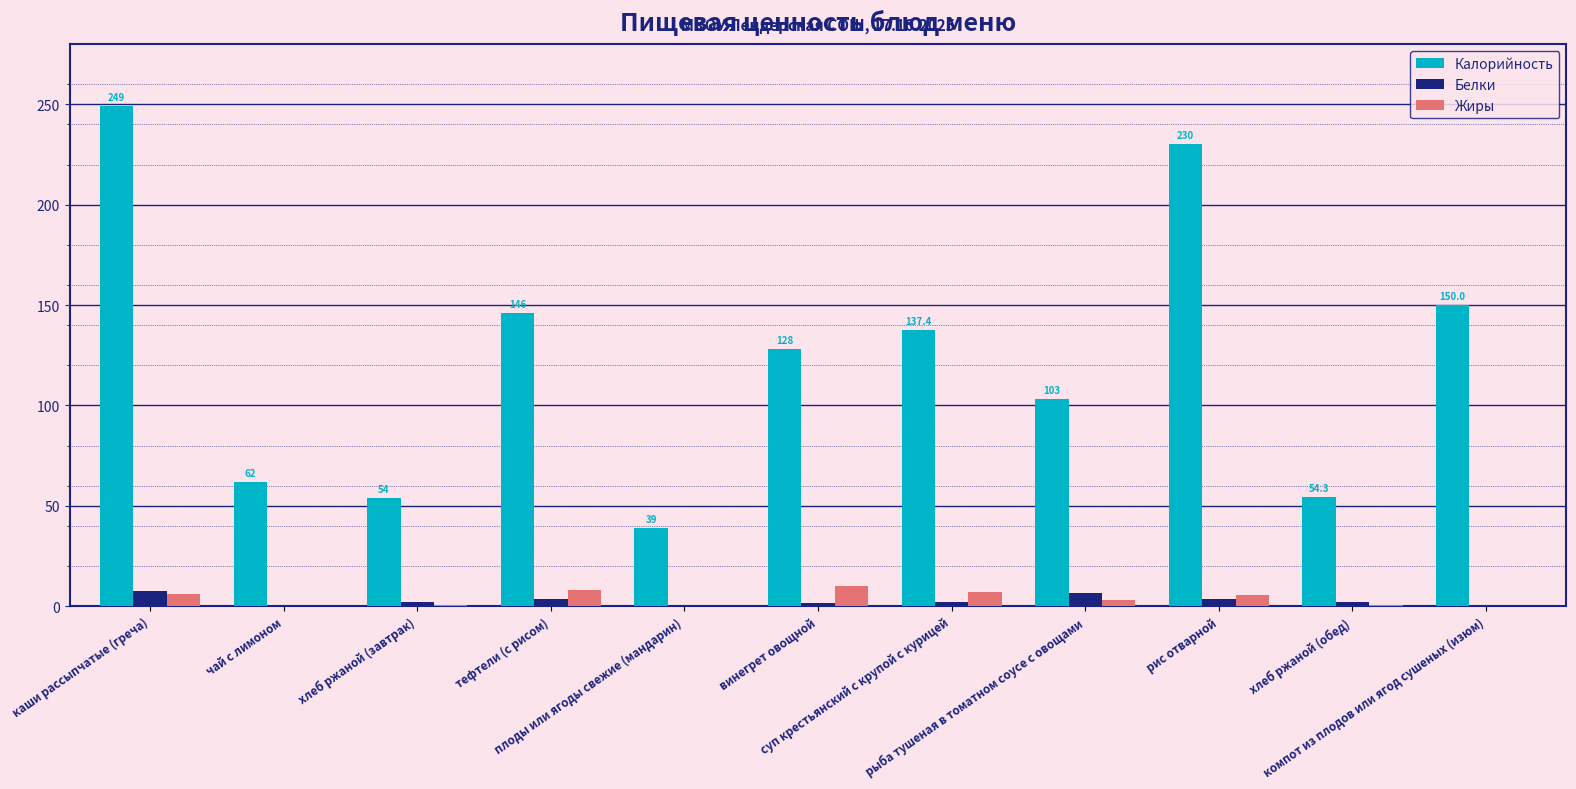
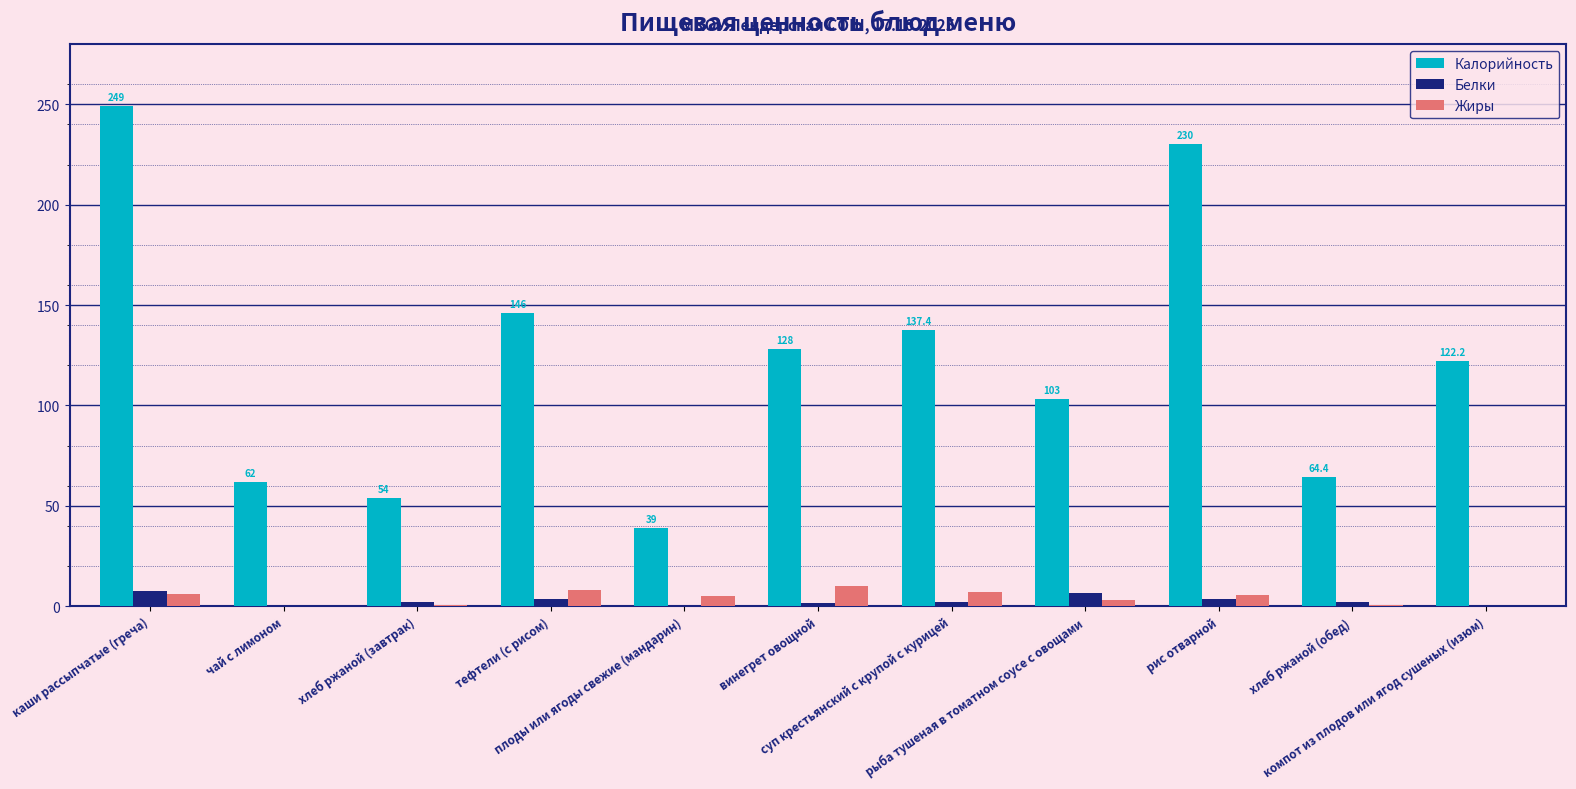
  {
    "Калорийность": {
      "каши рассыпчатые (греча)": 249,
      "чай с лимоном": 62,
      "хлеб ржаной (завтрак)": 54,
      "тефтели (с рисом)": 146,
      "плоды или ягоды свежие (мандарин)": 39,
      "винегрет овощной": 128,
      "суп крестьянский с крупой с курицей": 137.4,
      "рыба тушеная в томатном соусе с овощами": 103,
      "рис отварной": 230,
-     "хлеб ржаной (обед)": 54.3,
-     "компот из плодов или ягод сушеных (изюм)": 150.0
+     "хлеб ржаной (обед)": 64.4,
+     "компот из плодов или ягод сушеных (изюм)": 122.2
    },
    "Белки": {
      "каши рассыпчатые (греча)": 8,
      "хлеб ржаной (завтрак)": 2,
      "тефтели (с рисом)": 3,
      "винегрет овощной": 2,
      "суп крестьянский с крупой с курицей": 2,
      "рыба тушеная в томатном соусе с овощами": 7,
      "рис отварной": 4,
      "хлеб ржаной (обед)": 2
    },
    "Жиры": {
      "каши рассыпчатые (греча)": 6,
      "тефтели (с рисом)": 8,
-     "плоды или ягоды свежие (мандарин)": 0,
+     "плоды или ягоды свежие (мандарин)": 5,
      "винегрет овощной": 10,
      "суп крестьянский с крупой с курицей": 7,
      "рыба тушеная в томатном соусе с овощами": 3,
      "рис отварной": 6
    }
  }
